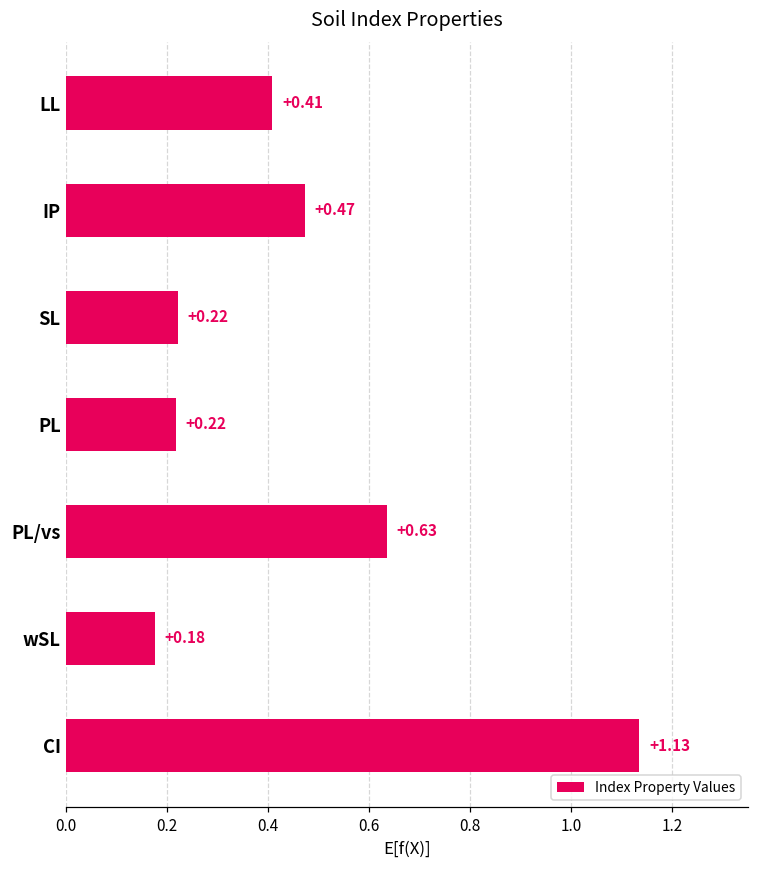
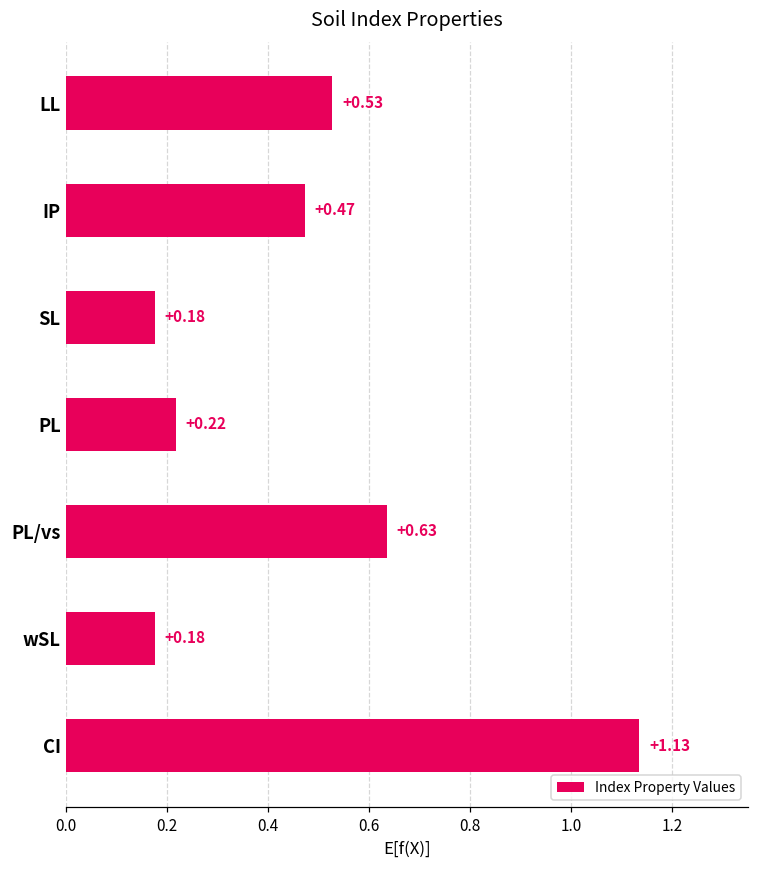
  {
-   "LL": "+0.41",
+   "LL": "+0.53",
    "IP": "+0.47",
-   "SL": "+0.22",
+   "SL": "+0.18",
    "PL": "+0.22",
    "PL/vs": "+0.63",
    "wSL": "+0.18",
    "CI": "+1.13"
  }
